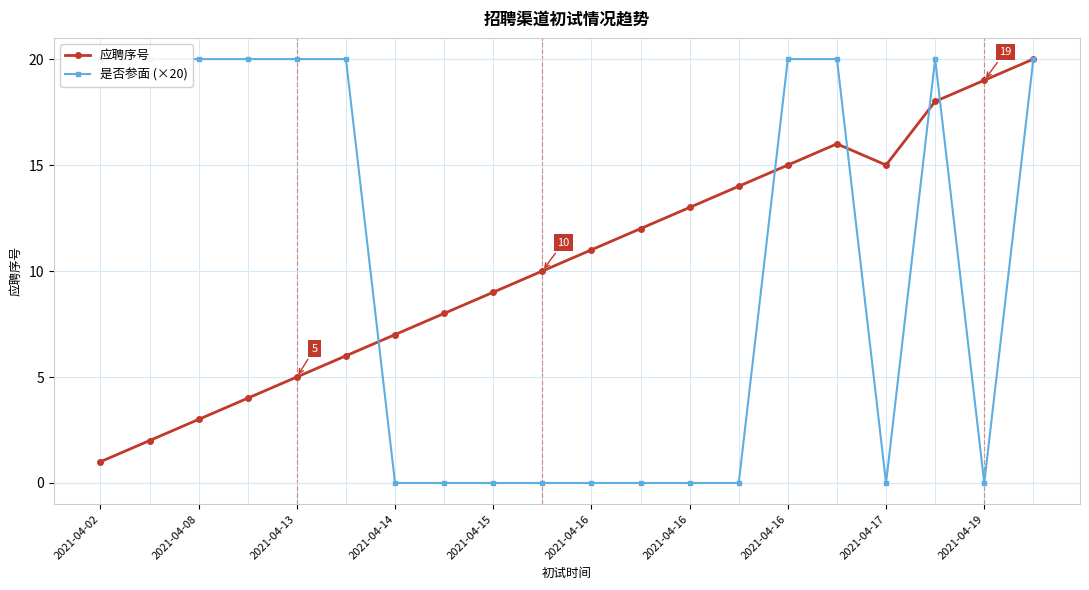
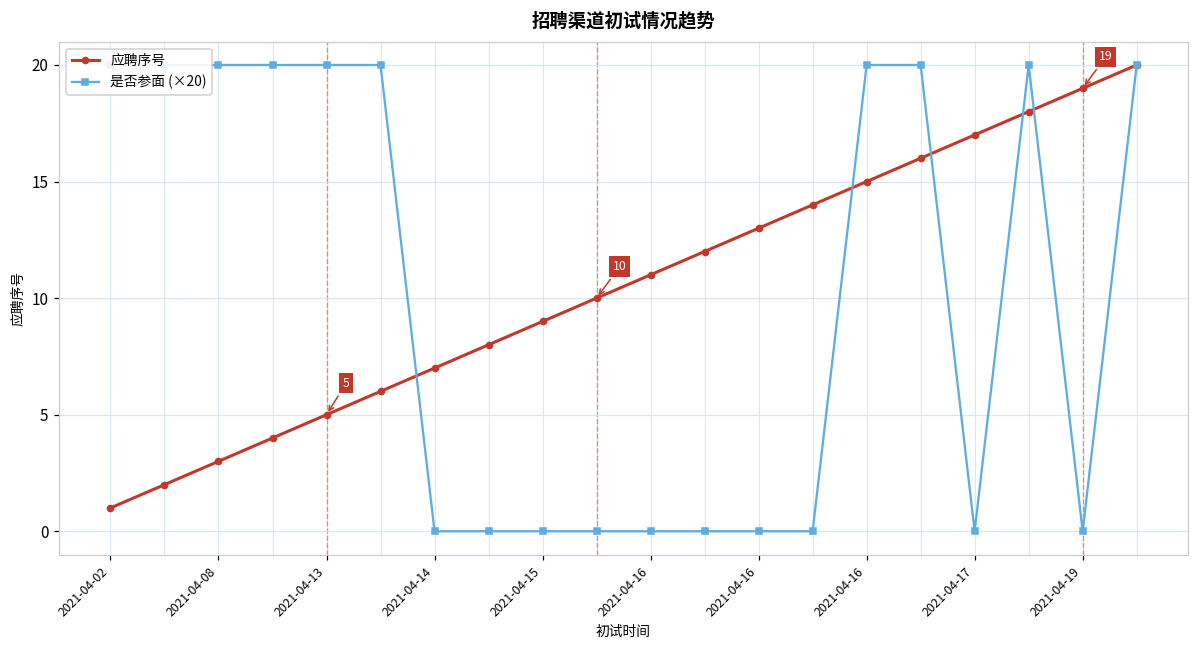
  {
    "应聘序号": {
      "2021-04-13": 5,
-     "2021-04-17": 15
+     "2021-04-17": 17
    },
    "是否参面 (×20)": {
      "2021-04-13": 20,
      "2021-04-17": 0
    }
  }
